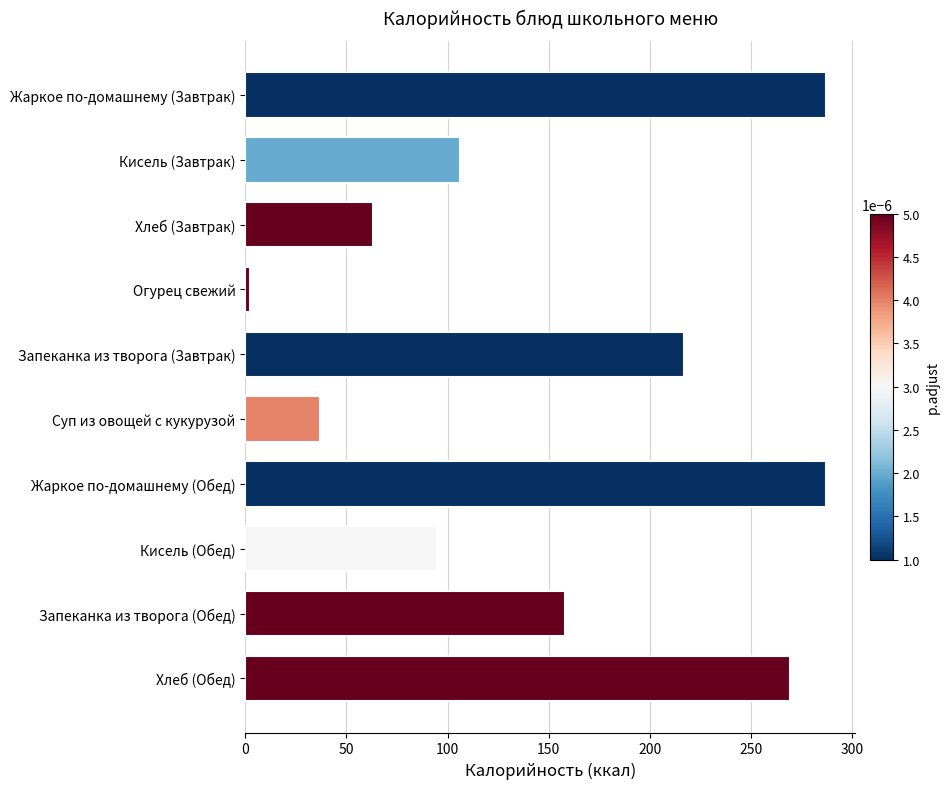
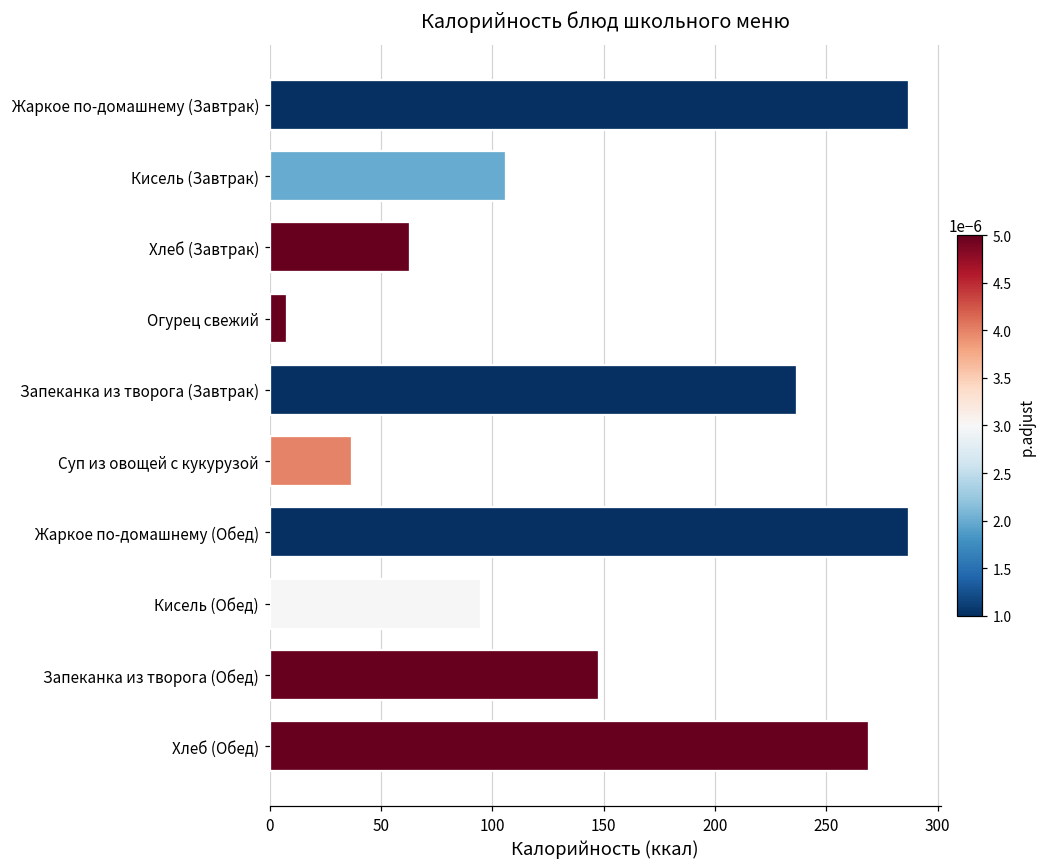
  {
    "Жаркое по-домашнему (Завтрак)": 287,
    "Кисель (Завтрак)": 106,
    "Хлеб (Завтрак)": 63,
-   "Огурец свежий": 2,
-   "Запеканка из творога (Завтрак)": 217,
+   "Огурец свежий": 8,
+   "Запеканка из творога (Завтрак)": 237,
    "Суп из овощей с кукурузой": 37,
    "Жаркое по-домашнему (Обед)": 287,
    "Кисель (Обед)": 95,
-   "Запеканка из творога (Обед)": 158,
+   "Запеканка из творога (Обед)": 148,
    "Хлеб (Обед)": 269
  }
